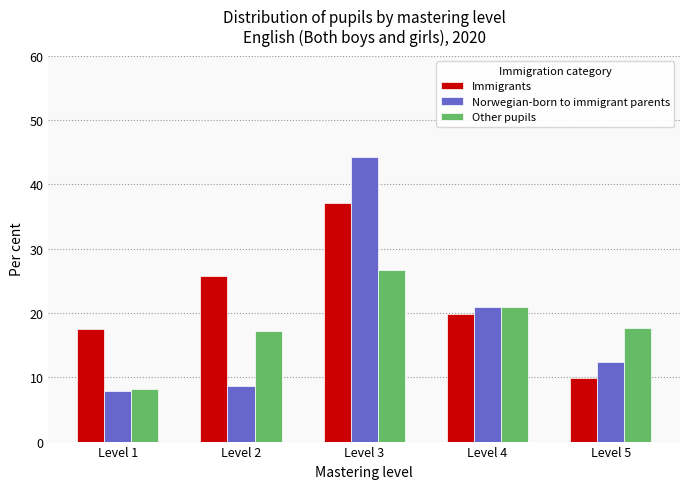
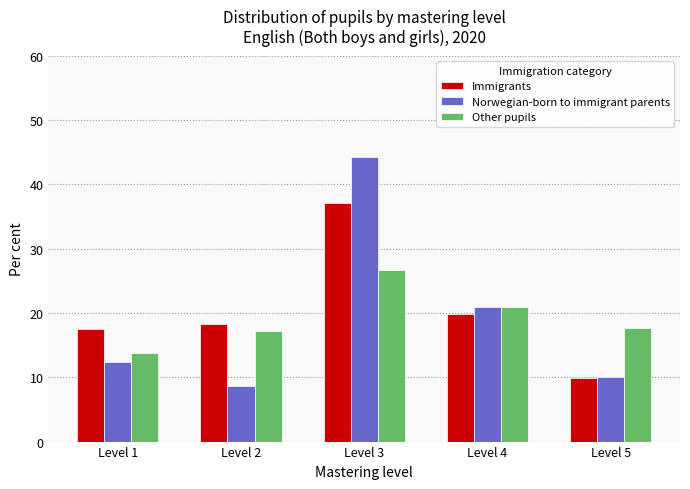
  {
    "Immigrants": {
      "Level 1": 18,
-     "Level 2": 26,
+     "Level 2": 18,
      "Level 3": 37,
      "Level 4": 20,
      "Level 5": 10
    },
    "Norwegian-born to immigrant parents": {
-     "Level 1": 8,
+     "Level 1": 12,
      "Level 2": 9,
      "Level 3": 44,
      "Level 4": 21,
-     "Level 5": 12
+     "Level 5": 10
    },
    "Other pupils": {
-     "Level 1": 8,
+     "Level 1": 14,
      "Level 2": 17,
      "Level 3": 27,
      "Level 4": 21,
      "Level 5": 18
    }
  }
